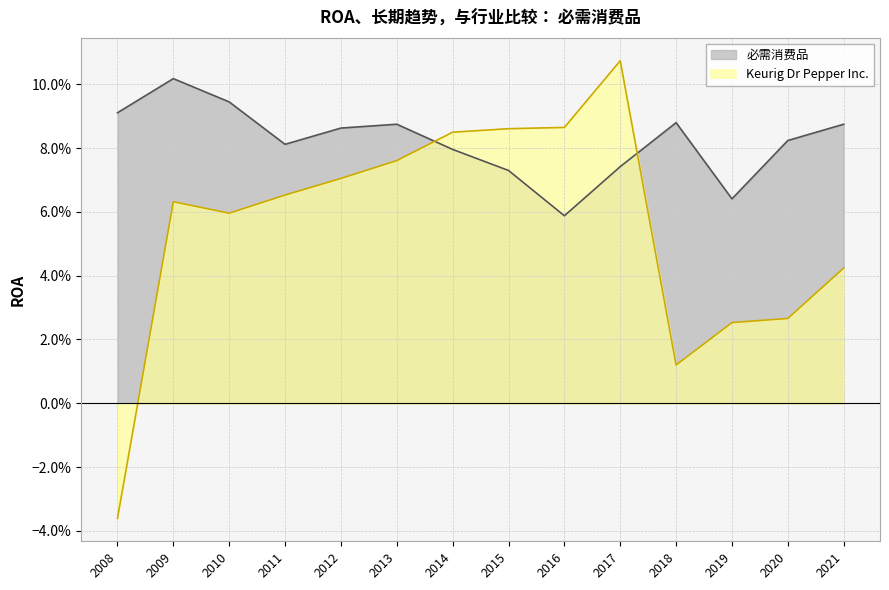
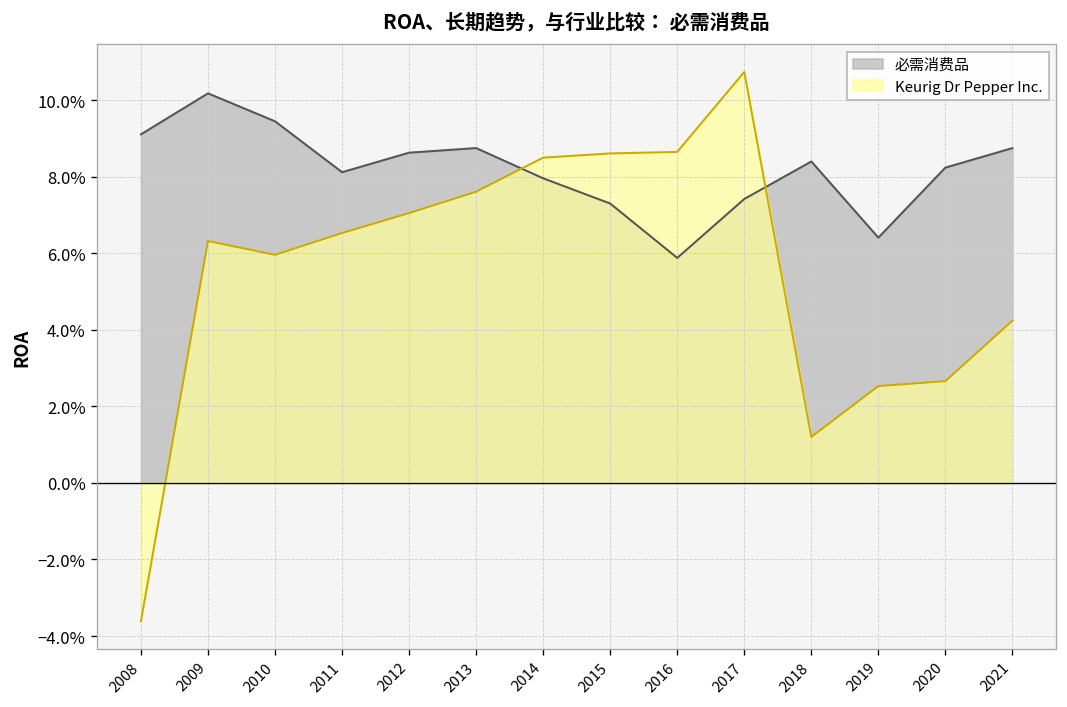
  {
    "必需消费品": {
      "2008": "9.1%",
      "2009": "10.2%",
      "2010": "9.5%",
      "2011": "8.1%",
      "2012": "8.6%",
      "2013": "8.8%",
      "2014": "8.0%",
      "2015": "7.3%",
      "2016": "5.9%",
      "2017": "7.4%",
-     "2018": "8.8%",
+     "2018": "8.4%",
      "2019": "6.4%",
      "2020": "8.2%",
      "2021": "8.8%"
    }
  }
